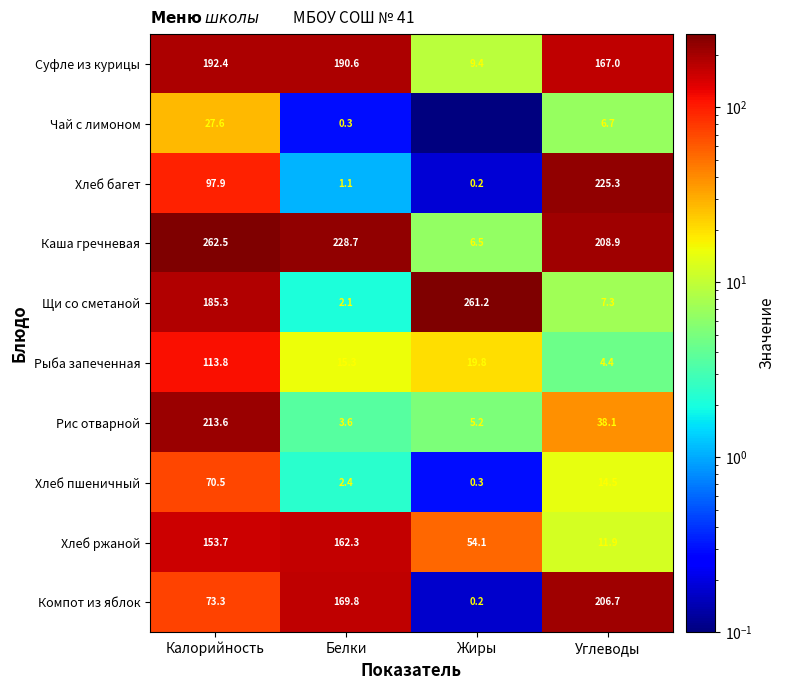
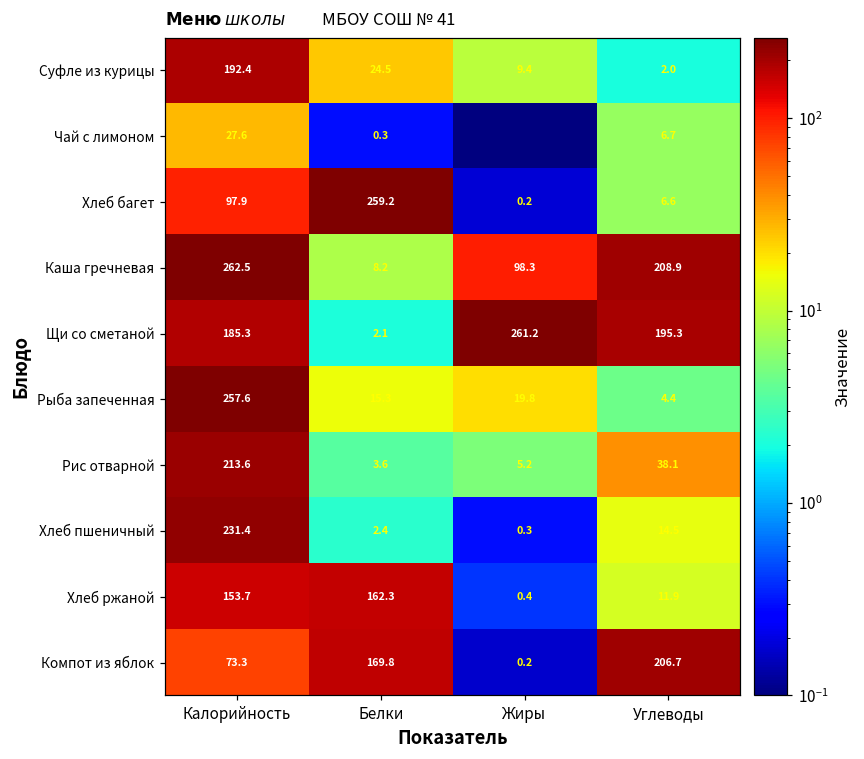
  {
    "Суфле из курицы": {
      "Калорийность": 192.4,
-     "Белки": 190.6,
+     "Белки": 24.5,
      "Жиры": 9.4,
-     "Углеводы": 167.0
+     "Углеводы": 2.0
    },
    "Чай с лимоном": {
      "Калорийность": 27.6,
      "Белки": 0.3,
      "Углеводы": 6.7
    },
    "Хлеб багет": {
      "Калорийность": 97.9,
-     "Белки": 1.1,
+     "Белки": 259.2,
      "Жиры": 0.2,
-     "Углеводы": 225.3
+     "Углеводы": 6.6
    },
    "Каша гречневая": {
      "Калорийность": 262.5,
-     "Белки": 228.7,
-     "Жиры": 6.5,
+     "Белки": 8.2,
+     "Жиры": 98.3,
      "Углеводы": 208.9
    },
    "Щи со сметаной": {
      "Калорийность": 185.3,
      "Белки": 2.1,
      "Жиры": 261.2,
-     "Углеводы": 7.3
+     "Углеводы": 195.3
    },
    "Рыба запеченная": {
-     "Калорийность": 113.8,
+     "Калорийность": 257.6,
      "Углеводы": 4.4
    },
    "Рис отварной": {
      "Калорийность": 213.6,
      "Белки": 3.6,
      "Жиры": 5.2,
      "Углеводы": 38.1
    },
    "Хлеб пшеничный": {
-     "Калорийность": 70.5,
+     "Калорийность": 231.4,
      "Белки": 2.4,
      "Жиры": 0.3
    },
    "Хлеб ржаной": {
      "Калорийность": 153.7,
      "Белки": 162.3,
-     "Жиры": 54.1
+     "Жиры": 0.4
    },
    "Компот из яблок": {
      "Калорийность": 73.3,
      "Белки": 169.8,
      "Жиры": 0.2,
      "Углеводы": 206.7
    }
  }
